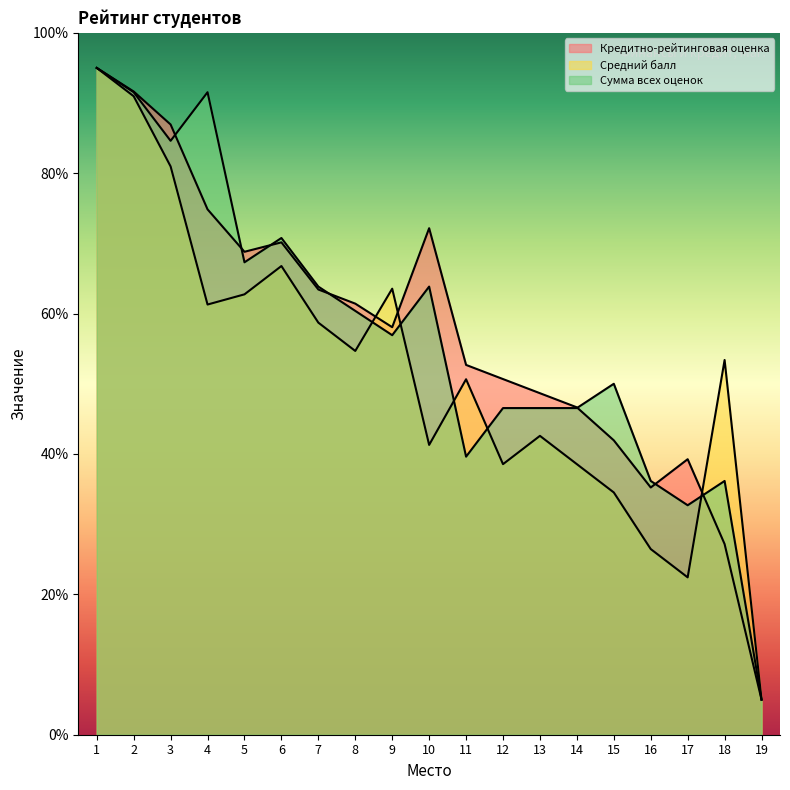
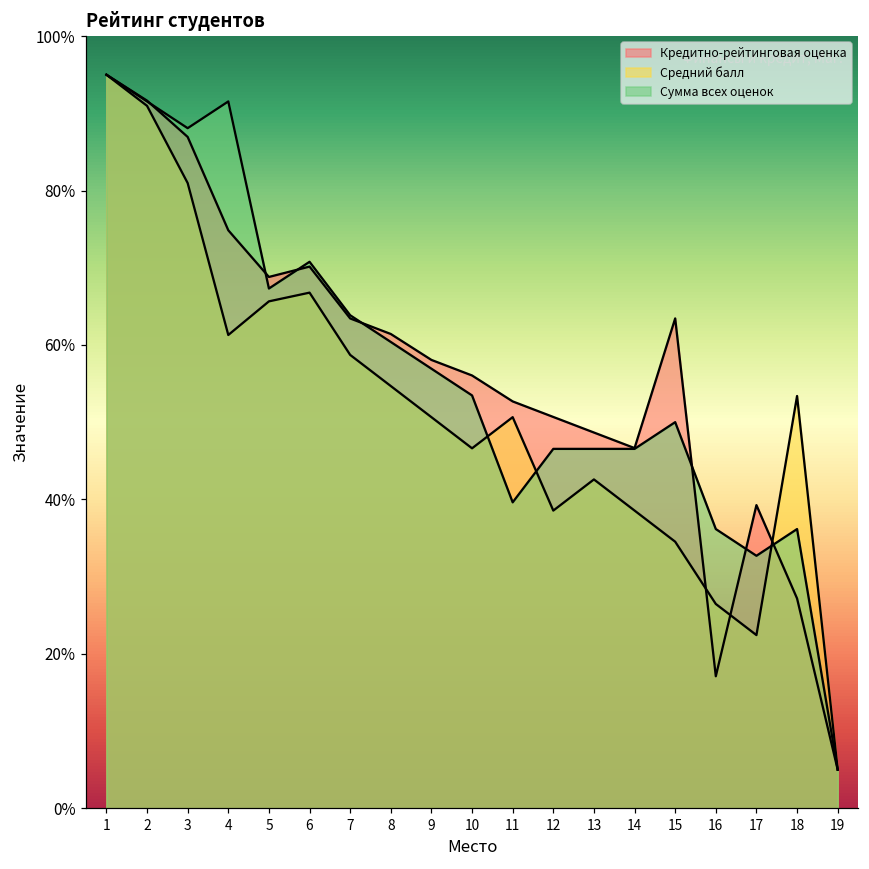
  {
    "Кредитно-рейтинговая оценка": {
      "3": "87%",
      "4": "75%",
      "5": "69%",
      "6": "70%",
      "7": "63%",
      "8": "61%",
      "9": "58%",
-     "10": "72%",
+     "10": "56%",
      "11": "53%",
      "12": "51%",
      "13": "49%",
-     "15": "42%",
-     "16": "35%",
+     "15": "63%",
+     "16": "17%",
      "17": "39%",
      "18": "27%"
    },
    "Средний балл": {
      "2": "91%",
      "3": "81%",
      "4": "61%",
-     "5": "63%",
+     "5": "66%",
      "6": "67%",
      "7": "59%",
      "8": "55%",
-     "9": "64%",
-     "10": "41%",
+     "9": "51%",
+     "10": "47%",
      "11": "51%",
      "12": "39%",
      "13": "43%",
      "14": "39%",
      "15": "35%",
      "16": "26%",
      "17": "22%",
      "18": "53%"
    },
    "Сумма всех оценок": {
-     "3": "85%",
+     "3": "88%",
      "4": "92%",
      "5": "67%",
      "6": "71%",
      "7": "64%",
      "8": "60%",
      "9": "57%",
-     "10": "64%",
+     "10": "53%",
      "11": "40%",
      "12": "47%",
      "13": "47%",
      "15": "50%",
      "16": "36%",
      "17": "33%",
      "18": "36%"
    }
  }
